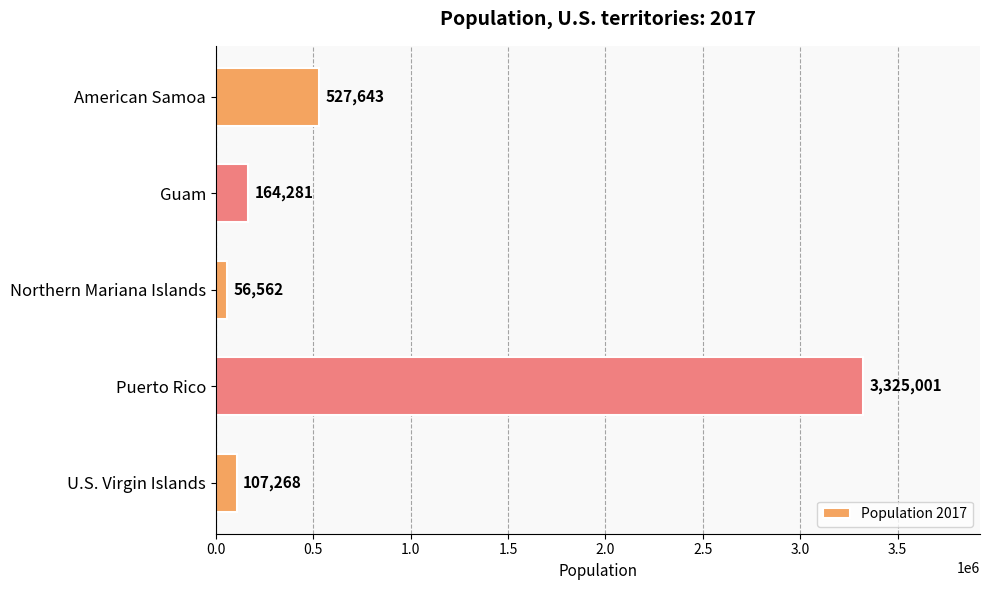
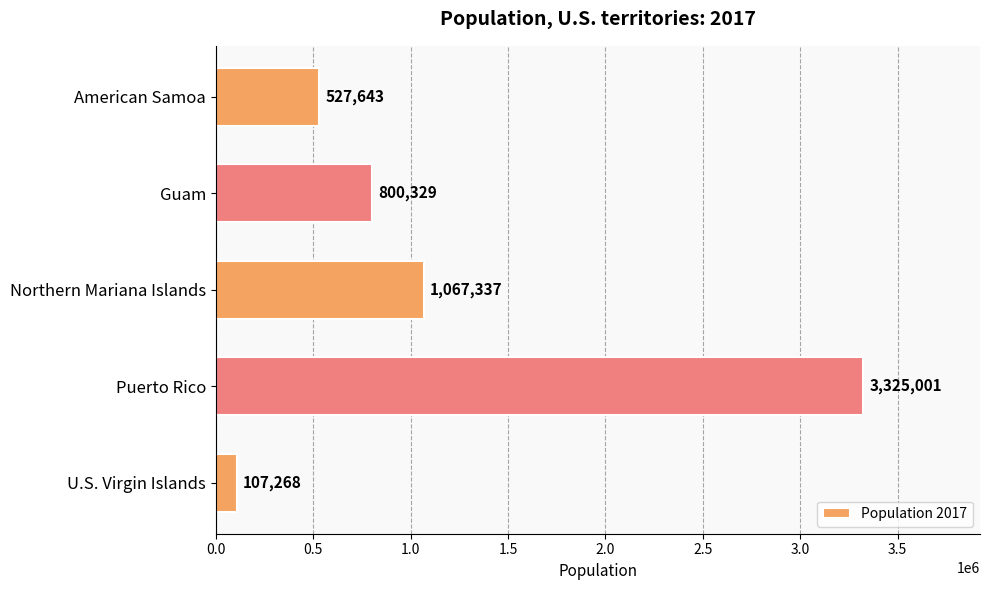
  {
    "American Samoa": "527,643",
-   "Guam": "164,281",
-   "Northern Mariana Islands": "56,562",
+   "Guam": "800,329",
+   "Northern Mariana Islands": "1,067,337",
    "Puerto Rico": "3,325,001",
    "U.S. Virgin Islands": "107,268"
  }
